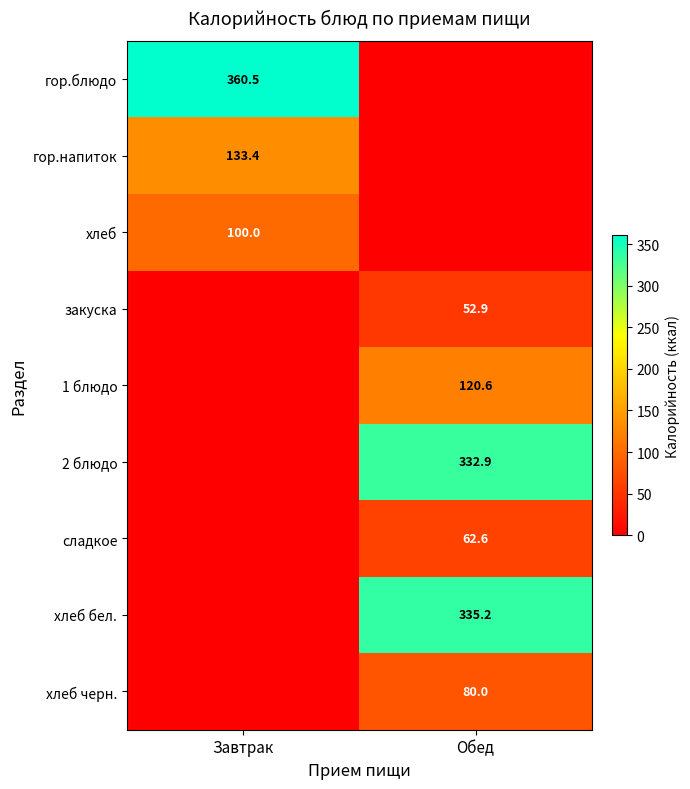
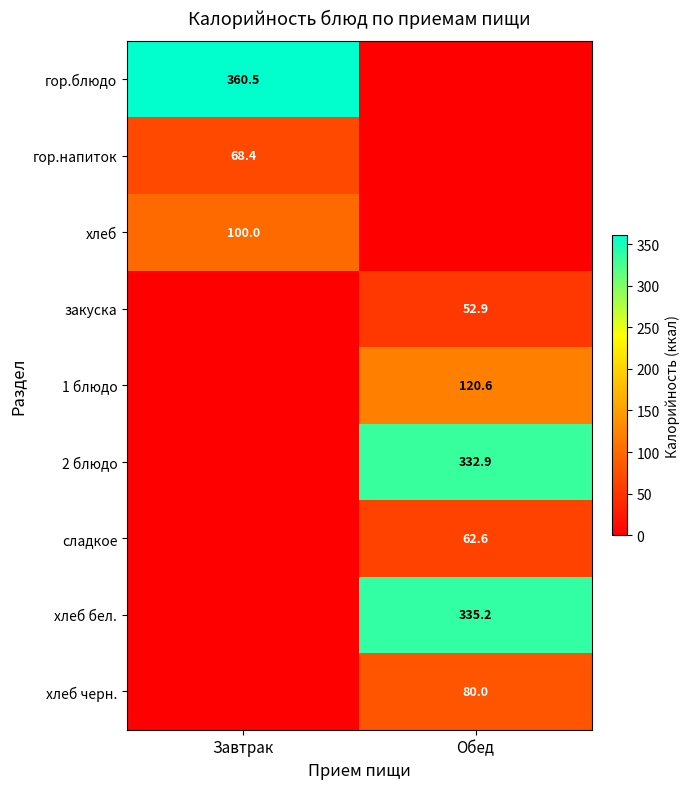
  {
    "гор.блюдо": {
      "Завтрак": 360.5
    },
    "гор.напиток": {
-     "Завтрак": 133.4
+     "Завтрак": 68.4
    },
    "хлеб": {
      "Завтрак": 100.0
    },
    "закуска": {
      "Обед": 52.9
    },
    "1 блюдо": {
      "Обед": 120.6
    },
    "2 блюдо": {
      "Обед": 332.9
    },
    "сладкое": {
      "Обед": 62.6
    },
    "хлеб бел.": {
      "Обед": 335.2
    },
    "хлеб черн.": {
      "Обед": 80.0
    }
  }
